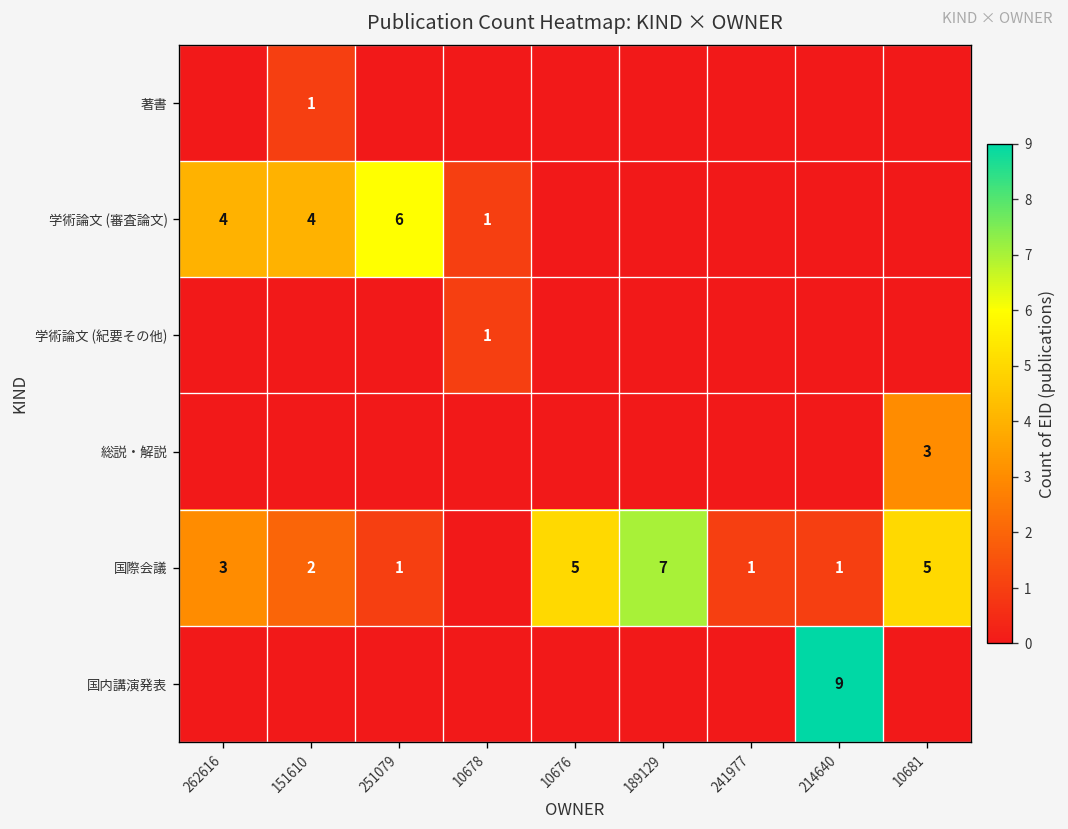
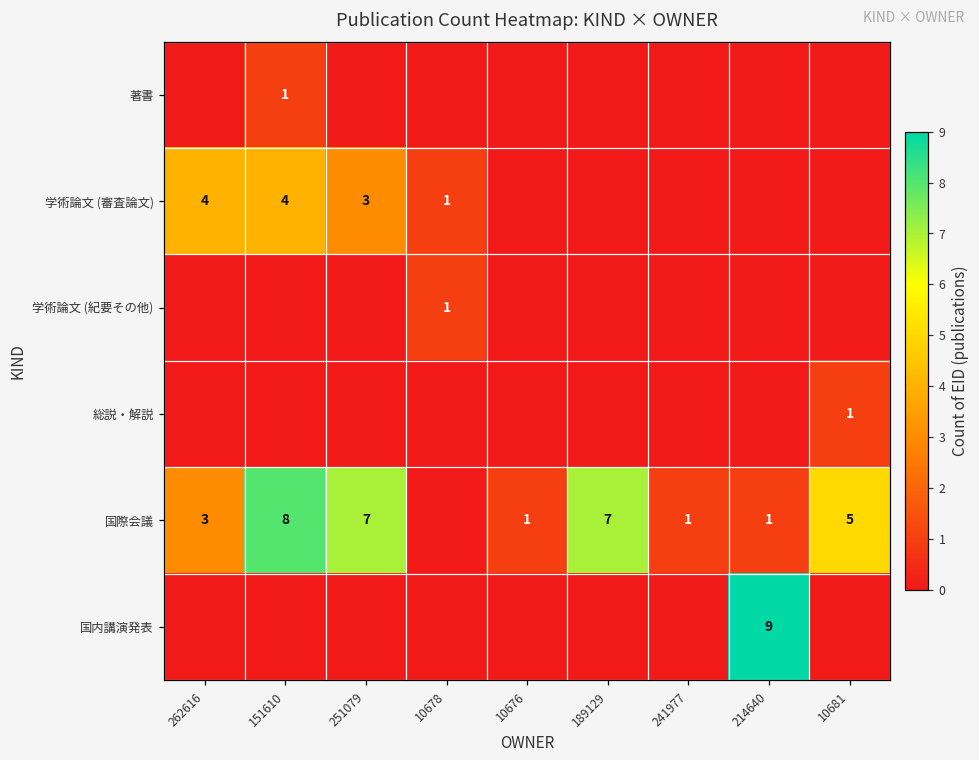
  {
    "著書": {
      "151610": 1
    },
    "学術論文 (審査論文)": {
      "262616": 4,
      "151610": 4,
-     "251079": 6,
+     "251079": 3,
      "10678": 1
    },
    "学術論文 (紀要その他)": {
      "10678": 1
    },
    "総説・解説": {
-     "10681": 3
+     "10681": 1
    },
    "国際会議": {
      "262616": 3,
-     "151610": 2,
-     "251079": 1,
-     "10676": 5,
+     "151610": 8,
+     "251079": 7,
+     "10676": 1,
      "189129": 7,
      "241977": 1,
      "214640": 1,
      "10681": 5
    },
    "国内講演発表": {
      "214640": 9
    }
  }
